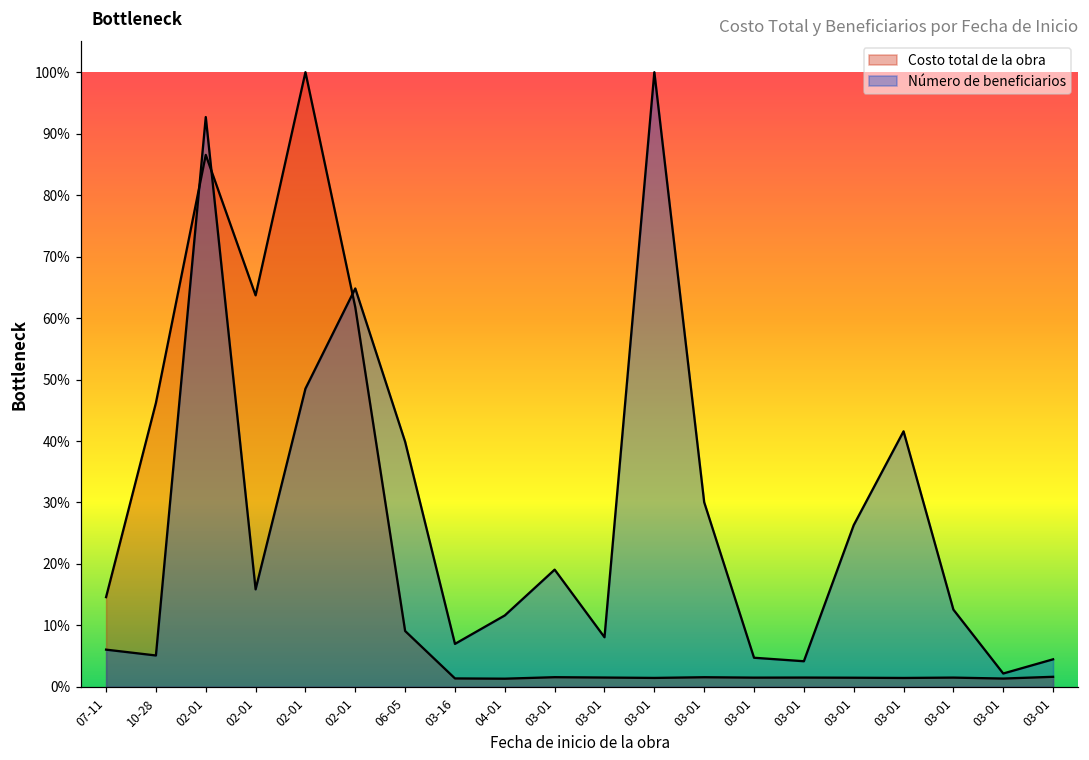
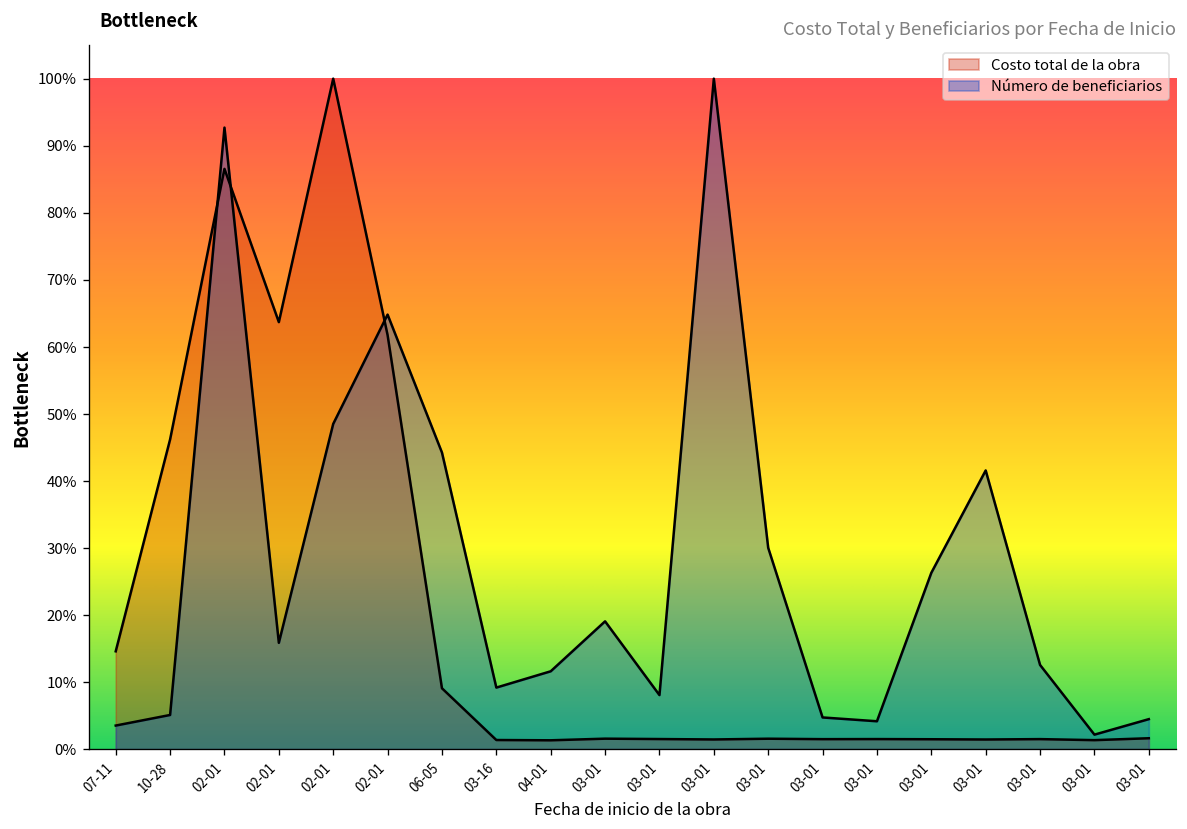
  {
    "Costo total de la obra": {
      "07-11": "15%",
      "10-28": "46%",
      "06-05": "9%",
      "03-16": "1%",
      "04-01": "1%"
    },
    "Número de beneficiarios": {
-     "07-11": "6%",
+     "07-11": "4%",
      "10-28": "5%",
-     "06-05": "40%",
-     "03-16": "7%",
+     "06-05": "44%",
+     "03-16": "9%",
      "04-01": "12%"
    }
  }
